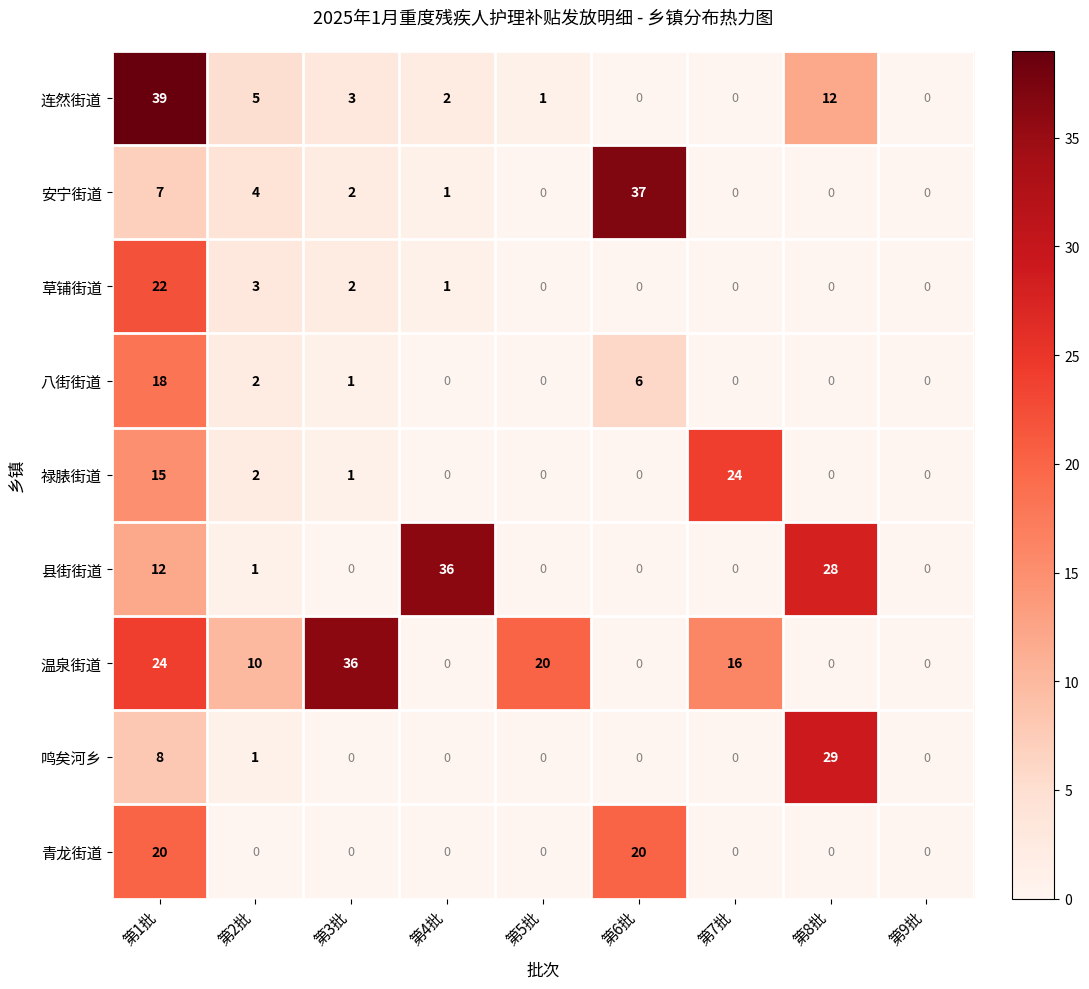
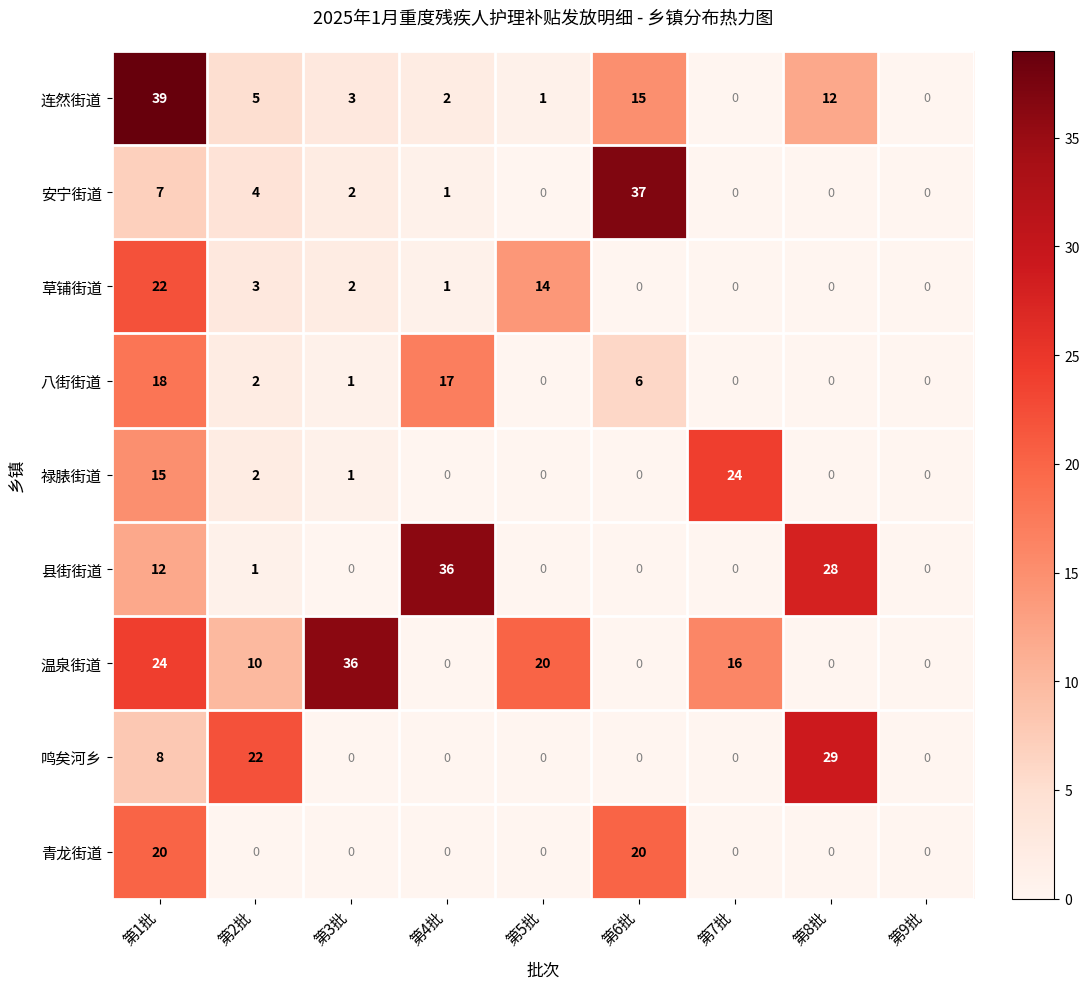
  {
    "连然街道": {
      "第1批": 39,
      "第2批": 5,
      "第3批": 3,
      "第4批": 2,
      "第5批": 1,
-     "第6批": 0,
+     "第6批": 15,
      "第7批": 0,
      "第8批": 12,
      "第9批": 0
    },
    "安宁街道": {
      "第1批": 7,
      "第2批": 4,
      "第3批": 2,
      "第4批": 1,
      "第5批": 0,
      "第6批": 37,
      "第7批": 0,
      "第8批": 0,
      "第9批": 0
    },
    "草铺街道": {
      "第1批": 22,
      "第2批": 3,
      "第3批": 2,
      "第4批": 1,
-     "第5批": 0,
+     "第5批": 14,
      "第6批": 0,
      "第7批": 0,
      "第8批": 0,
      "第9批": 0
    },
    "八街街道": {
      "第1批": 18,
      "第2批": 2,
      "第3批": 1,
-     "第4批": 0,
+     "第4批": 17,
      "第5批": 0,
      "第6批": 6,
      "第7批": 0,
      "第8批": 0,
      "第9批": 0
    },
    "禄脿街道": {
      "第1批": 15,
      "第2批": 2,
      "第3批": 1,
      "第4批": 0,
      "第5批": 0,
      "第6批": 0,
      "第7批": 24,
      "第8批": 0,
      "第9批": 0
    },
    "县街街道": {
      "第1批": 12,
      "第2批": 1,
      "第3批": 0,
      "第4批": 36,
      "第5批": 0,
      "第6批": 0,
      "第7批": 0,
      "第8批": 28,
      "第9批": 0
    },
    "温泉街道": {
      "第1批": 24,
      "第2批": 10,
      "第3批": 36,
      "第4批": 0,
      "第5批": 20,
      "第6批": 0,
      "第7批": 16,
      "第8批": 0,
      "第9批": 0
    },
    "鸣矣河乡": {
      "第1批": 8,
-     "第2批": 1,
+     "第2批": 22,
      "第3批": 0,
      "第4批": 0,
      "第5批": 0,
      "第6批": 0,
      "第7批": 0,
      "第8批": 29,
      "第9批": 0
    },
    "青龙街道": {
      "第1批": 20,
      "第2批": 0,
      "第3批": 0,
      "第4批": 0,
      "第5批": 0,
      "第6批": 20,
      "第7批": 0,
      "第8批": 0,
      "第9批": 0
    }
  }
